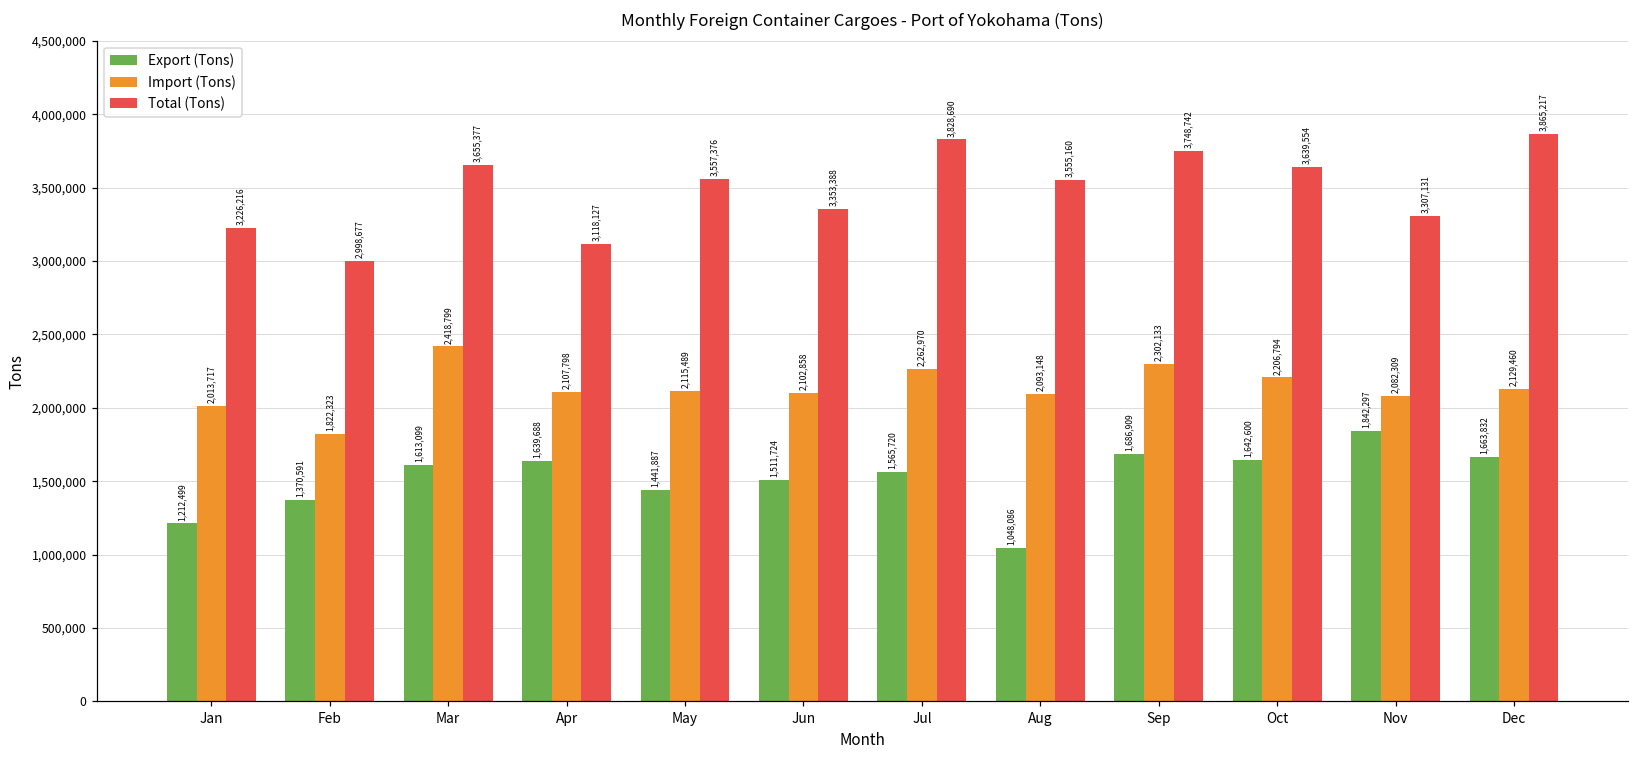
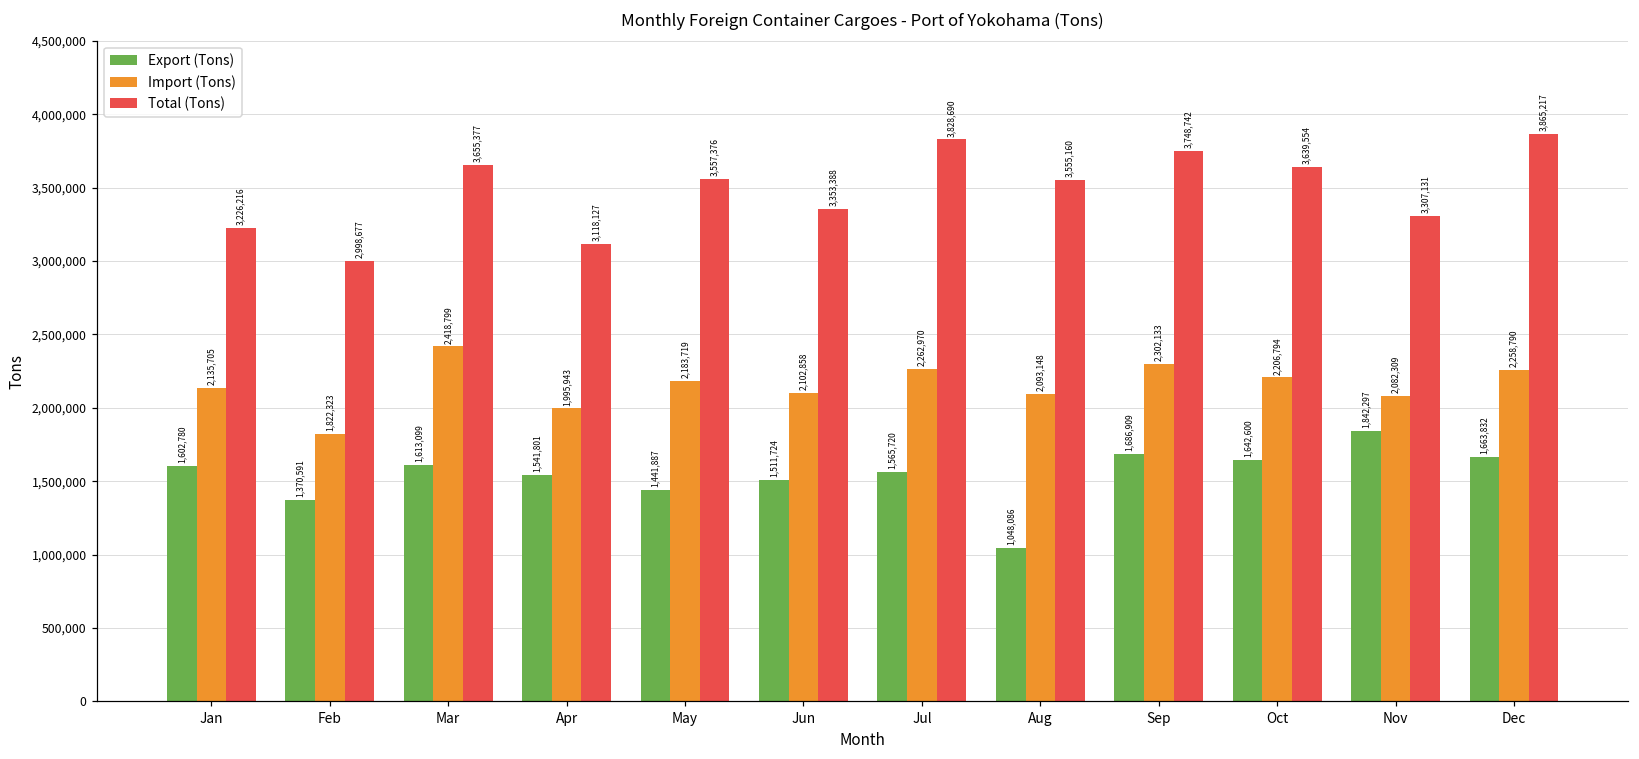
  {
    "Export (Tons)": {
-     "Jan": "1,212,499",
+     "Jan": "1,602,780",
      "Feb": "1,370,591",
      "Mar": "1,613,099",
-     "Apr": "1,639,688",
+     "Apr": "1,541,801",
      "May": "1,441,887",
      "Jun": "1,511,724",
      "Jul": "1,565,720",
      "Aug": "1,048,086",
      "Sep": "1,686,909",
      "Oct": "1,642,600",
      "Nov": "1,842,297",
      "Dec": "1,663,832"
    },
    "Import (Tons)": {
-     "Jan": "2,013,717",
+     "Jan": "2,135,705",
      "Feb": "1,822,323",
      "Mar": "2,418,799",
-     "Apr": "2,107,798",
-     "May": "2,115,489",
+     "Apr": "1,995,943",
+     "May": "2,183,719",
      "Jun": "2,102,858",
      "Jul": "2,262,970",
      "Aug": "2,093,148",
      "Sep": "2,302,133",
      "Oct": "2,206,794",
      "Nov": "2,082,309",
-     "Dec": "2,129,460"
+     "Dec": "2,258,790"
    },
    "Total (Tons)": {
      "Jan": "3,226,216",
      "Feb": "2,998,677",
      "Mar": "3,655,377",
      "Apr": "3,118,127",
      "May": "3,557,376",
      "Jun": "3,353,388",
      "Jul": "3,828,690",
      "Aug": "3,555,160",
      "Sep": "3,748,742",
      "Oct": "3,639,554",
      "Nov": "3,307,131",
      "Dec": "3,865,217"
    }
  }
